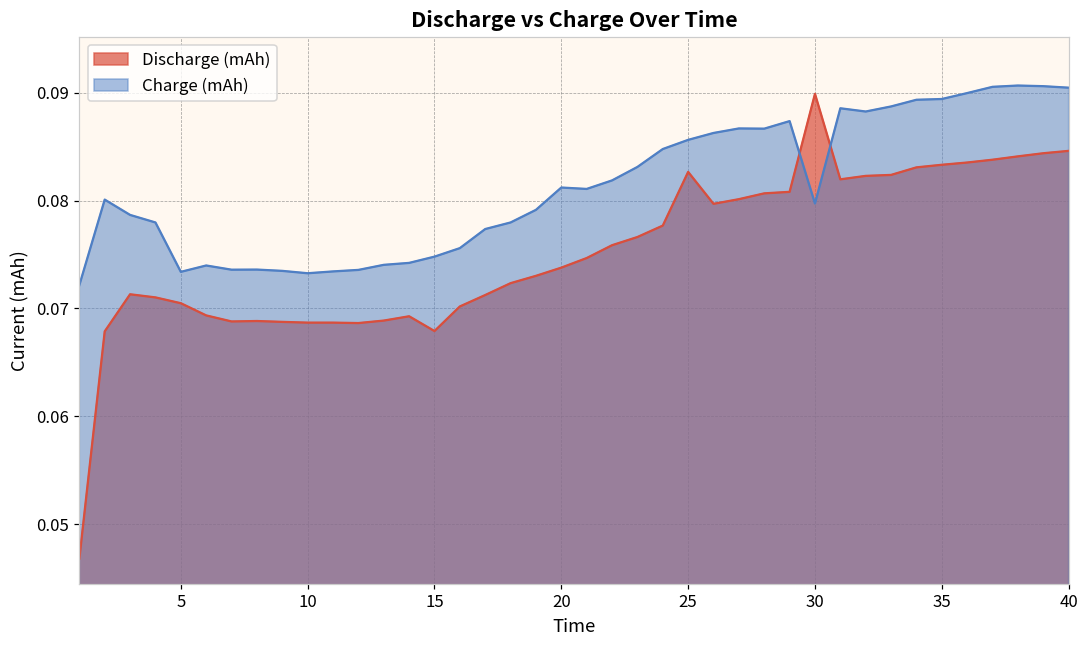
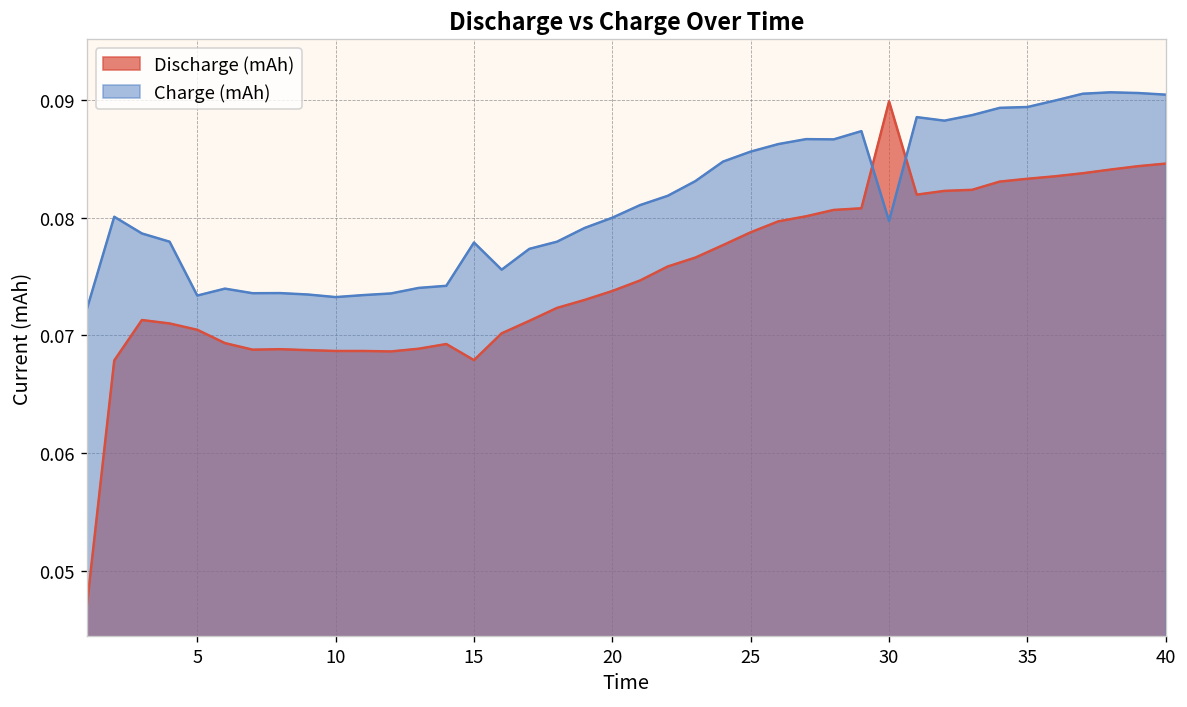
  {
    "Discharge (mAh)": {
      "5": 0.070,
      "10": 0.069,
      "15": 0.068,
      "20": 0.074,
-     "25": 0.083,
+     "25": 0.079,
      "30": 0.090,
      "35": 0.083,
      "40": 0.085
    },
    "Charge (mAh)": {
      "5": 0.073,
      "10": 0.073,
-     "15": 0.075,
-     "20": 0.081,
+     "15": 0.078,
+     "20": 0.080,
      "25": 0.086,
      "30": 0.080,
      "35": 0.089,
      "40": 0.090
    }
  }
